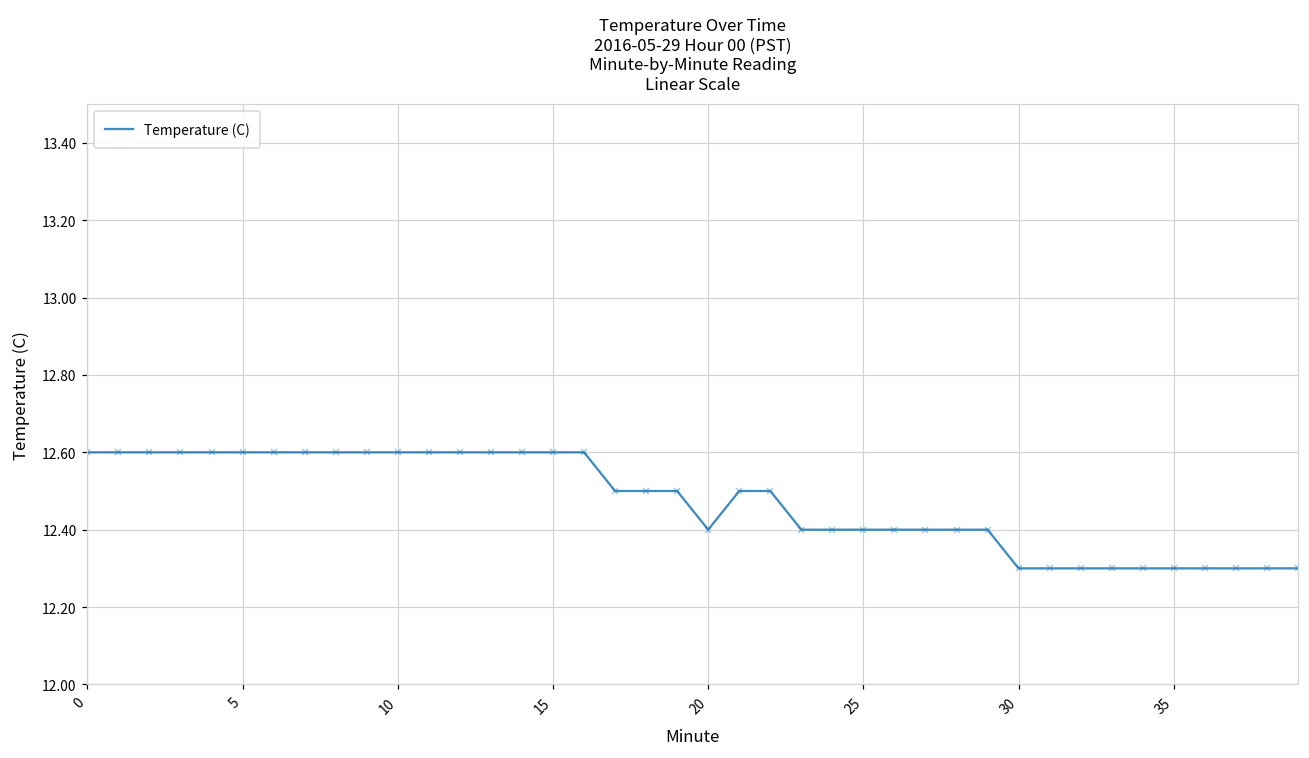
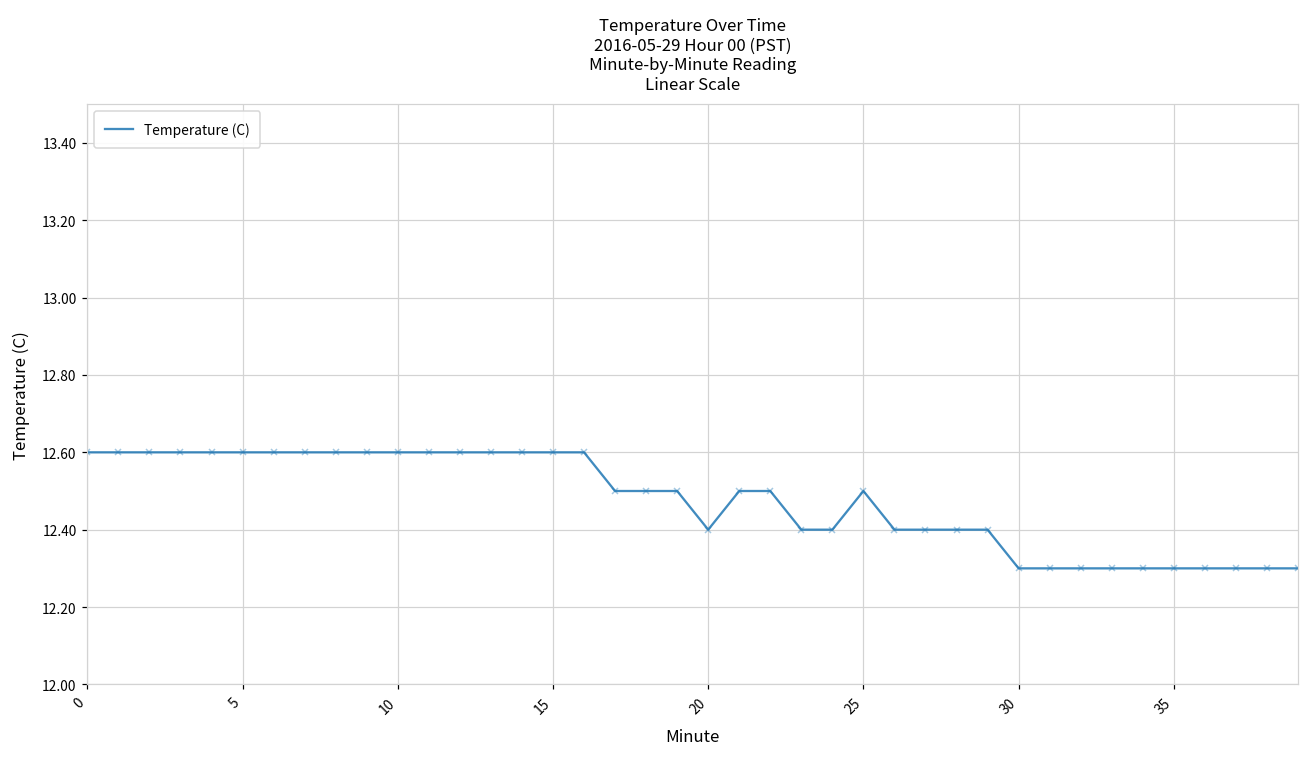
  {
    "0": 12.6,
    "5": 12.6,
    "10": 12.6,
    "15": 12.6,
    "20": 12.4,
-   "25": 12.4,
+   "25": 12.5,
    "30": 12.3,
    "35": 12.3
  }
